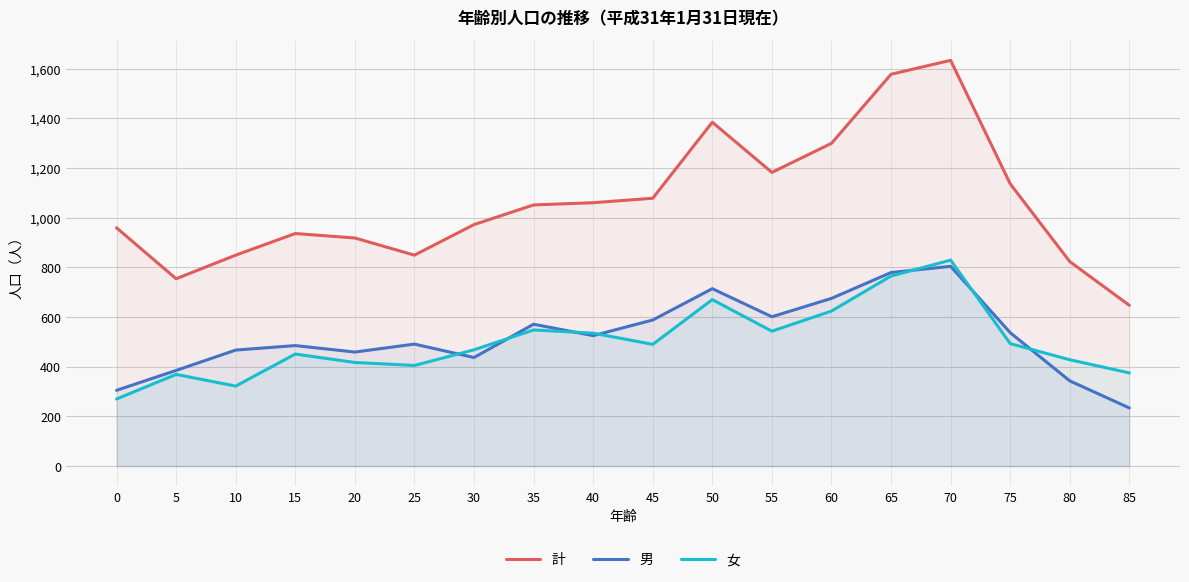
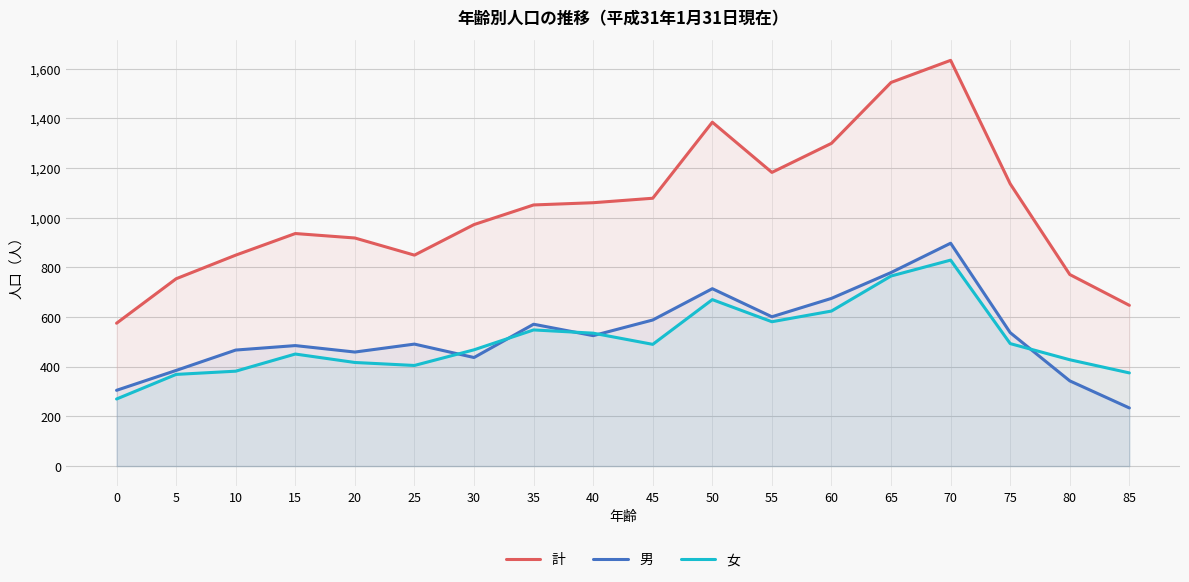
  {
    "計": {
-     "0": "960",
+     "0": "580",
      "5": "750",
      "10": "850",
      "15": "940",
      "20": "920",
      "25": "850",
      "30": "970",
      "35": "1,050",
      "40": "1,060",
      "45": "1,080",
      "50": "1,380",
      "55": "1,180",
      "60": "1,300",
-     "65": "1,580",
+     "65": "1,540",
      "70": "1,630",
      "75": "1,140",
-     "80": "820",
+     "80": "770",
      "85": "650"
    },
    "男": {
      "0": "310",
      "5": "390",
      "10": "470",
      "15": "490",
      "20": "460",
      "25": "490",
      "30": "440",
      "35": "570",
      "45": "590",
      "50": "710",
      "55": "600",
      "60": "680",
      "65": "780",
-     "70": "800",
+     "70": "900",
      "75": "540",
      "80": "340",
      "85": "230"
    },
    "女": {
      "0": "270",
      "5": "370",
-     "10": "320",
+     "10": "380",
      "15": "450",
      "20": "420",
      "25": "410",
      "30": "470",
      "35": "550",
      "45": "490",
      "50": "670",
-     "55": "540",
+     "55": "580",
      "60": "620",
      "65": "770",
      "70": "830",
      "75": "490",
      "80": "430",
      "85": "380"
    }
  }
